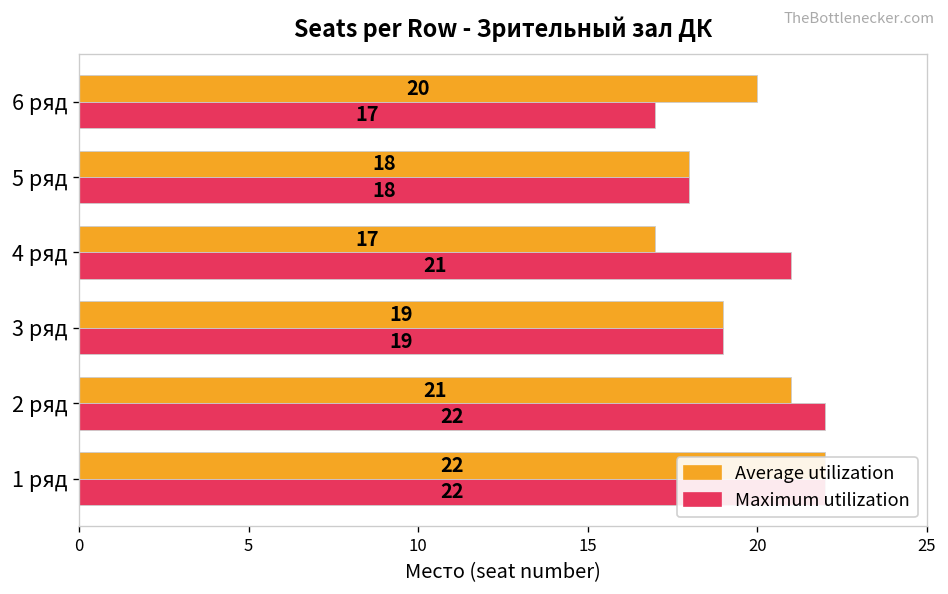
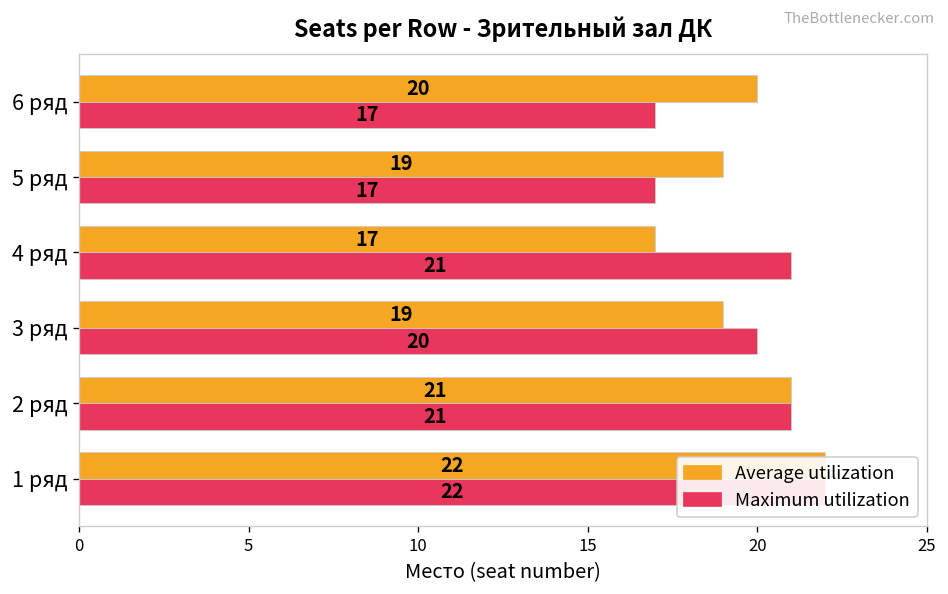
  {
    "Average utilization": {
      "6 ряд": 20,
-     "5 ряд": 18,
+     "5 ряд": 19,
      "4 ряд": 17,
      "3 ряд": 19,
      "2 ряд": 21
    },
    "Maximum utilization": {
      "6 ряд": 17,
-     "5 ряд": 18,
+     "5 ряд": 17,
      "4 ряд": 21,
-     "3 ряд": 19,
-     "2 ряд": 22
+     "3 ряд": 20,
+     "2 ряд": 21
    }
  }
